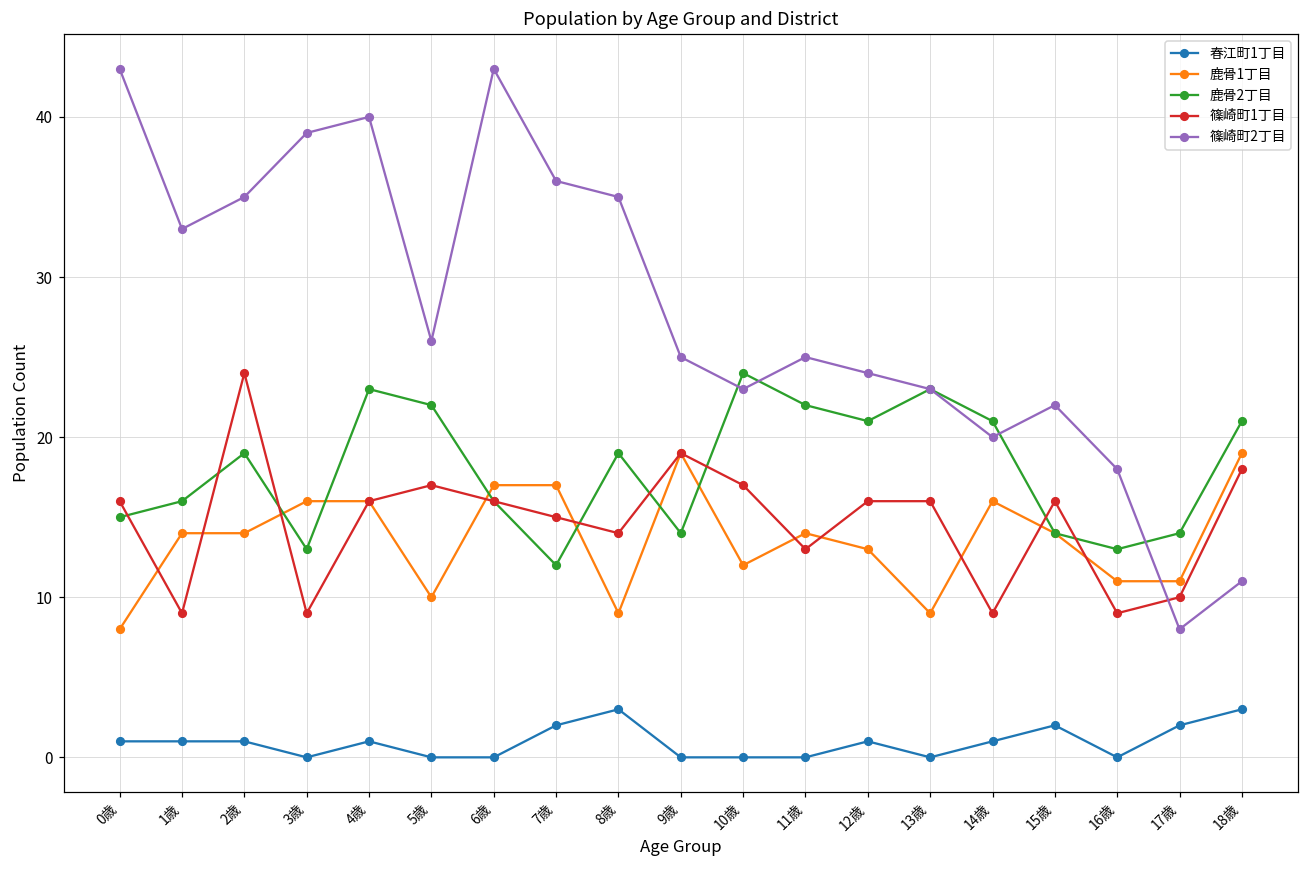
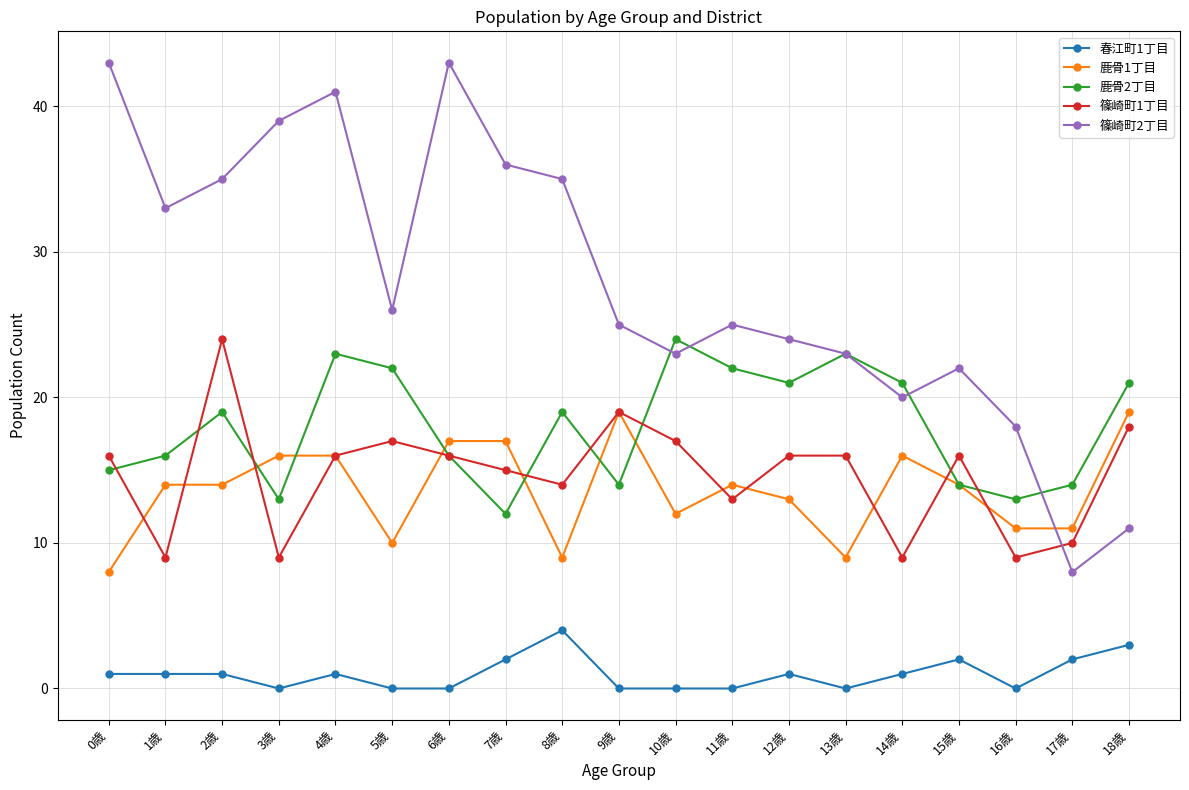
  {
    "春江町1丁目": {
      "0歳": 1,
      "1歳": 1,
      "2歳": 1,
      "3歳": 0,
      "4歳": 1,
      "5歳": 0,
      "6歳": 0,
      "7歳": 2,
-     "8歳": 3,
+     "8歳": 4,
      "9歳": 0,
      "10歳": 0,
      "11歳": 0,
      "12歳": 1,
      "13歳": 0,
      "14歳": 1,
      "15歳": 2,
      "16歳": 0,
      "17歳": 2,
      "18歳": 3
    },
    "鹿骨1丁目": {
      "0歳": 8,
      "1歳": 14,
      "2歳": 14,
      "3歳": 16,
      "5歳": 10,
      "6歳": 17,
      "7歳": 17,
      "8歳": 9,
      "10歳": 12,
      "11歳": 14,
      "12歳": 13,
      "13歳": 9,
      "14歳": 16,
      "16歳": 11,
      "17歳": 11,
      "18歳": 19
    },
    "鹿骨2丁目": {
      "0歳": 15,
      "1歳": 16,
      "2歳": 19,
      "3歳": 13,
      "4歳": 23,
      "5歳": 22,
      "7歳": 12,
      "8歳": 19,
      "9歳": 14,
      "10歳": 24,
      "11歳": 22,
      "12歳": 21,
      "14歳": 21,
      "16歳": 13,
      "17歳": 14,
      "18歳": 21
    },
    "篠崎町1丁目": {
      "0歳": 16,
      "1歳": 9,
      "2歳": 24,
      "3歳": 9,
      "5歳": 17,
      "7歳": 15,
      "8歳": 14,
      "10歳": 17,
      "11歳": 13,
      "12歳": 16,
      "13歳": 16,
      "14歳": 9,
      "15歳": 16,
      "16歳": 9,
      "17歳": 10,
      "18歳": 18
    },
    "篠崎町2丁目": {
      "0歳": 43,
      "1歳": 33,
      "2歳": 35,
      "3歳": 39,
-     "4歳": 40,
+     "4歳": 41,
      "5歳": 26,
      "6歳": 43,
      "7歳": 36,
      "8歳": 35,
      "9歳": 25,
      "10歳": 23,
      "11歳": 25,
      "12歳": 24,
      "14歳": 20,
      "15歳": 22,
      "16歳": 18,
      "17歳": 8,
      "18歳": 11
    }
  }
